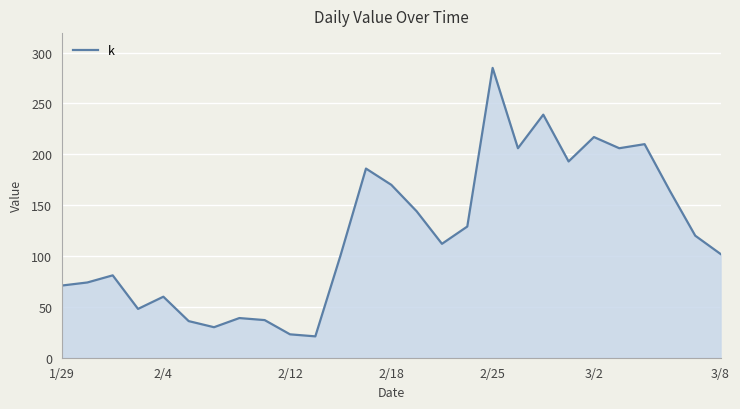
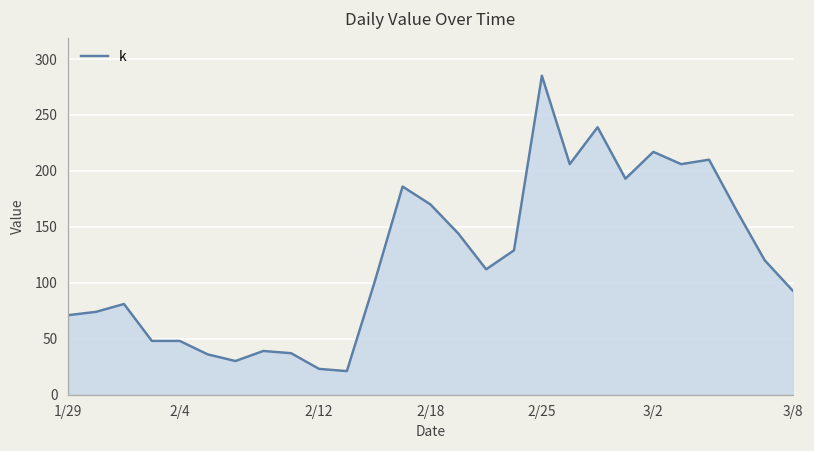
  {
    "1/29": 71,
-   "2/4": 60,
+   "2/4": 48,
    "2/12": 23,
    "2/18": 170,
    "2/25": 285,
    "3/2": 217,
-   "3/8": 102
+   "3/8": 93
  }
